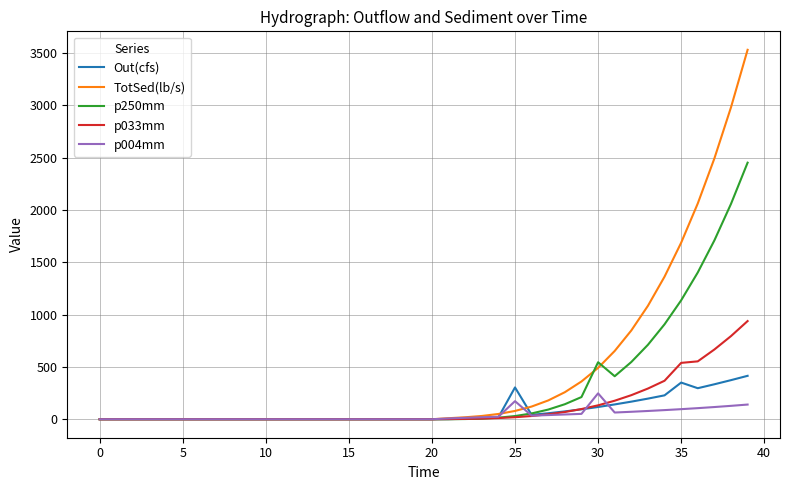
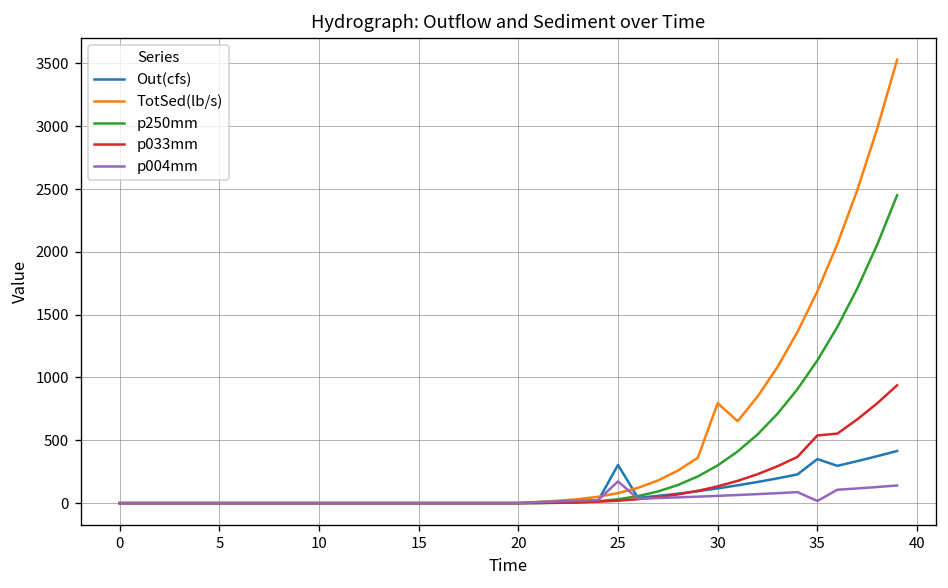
  {
    "Out(cfs)": {
      "25": 300,
      "35": 350
    },
    "TotSed(lb/s)": {
      "25": 80,
-     "30": 490,
+     "30": 790,
      "35": 1690
    },
    "p250mm": {
-     "30": 540,
+     "30": 300,
      "35": 1140
    },
    "p033mm": {
      "35": 540
    },
    "p004mm": {
      "25": 170,
-     "30": 250,
-     "35": 100
+     "30": 60,
+     "35": 20
    }
  }
